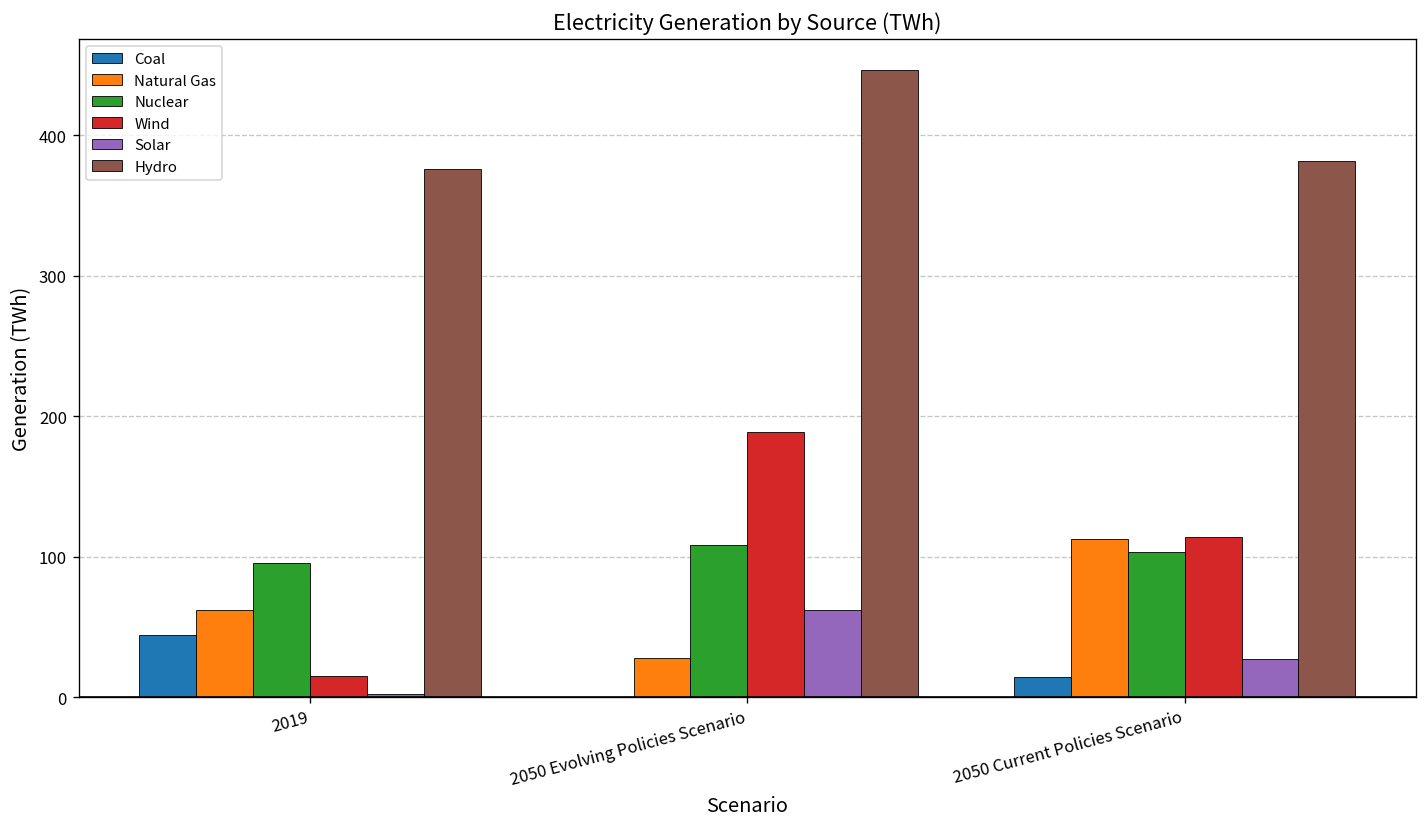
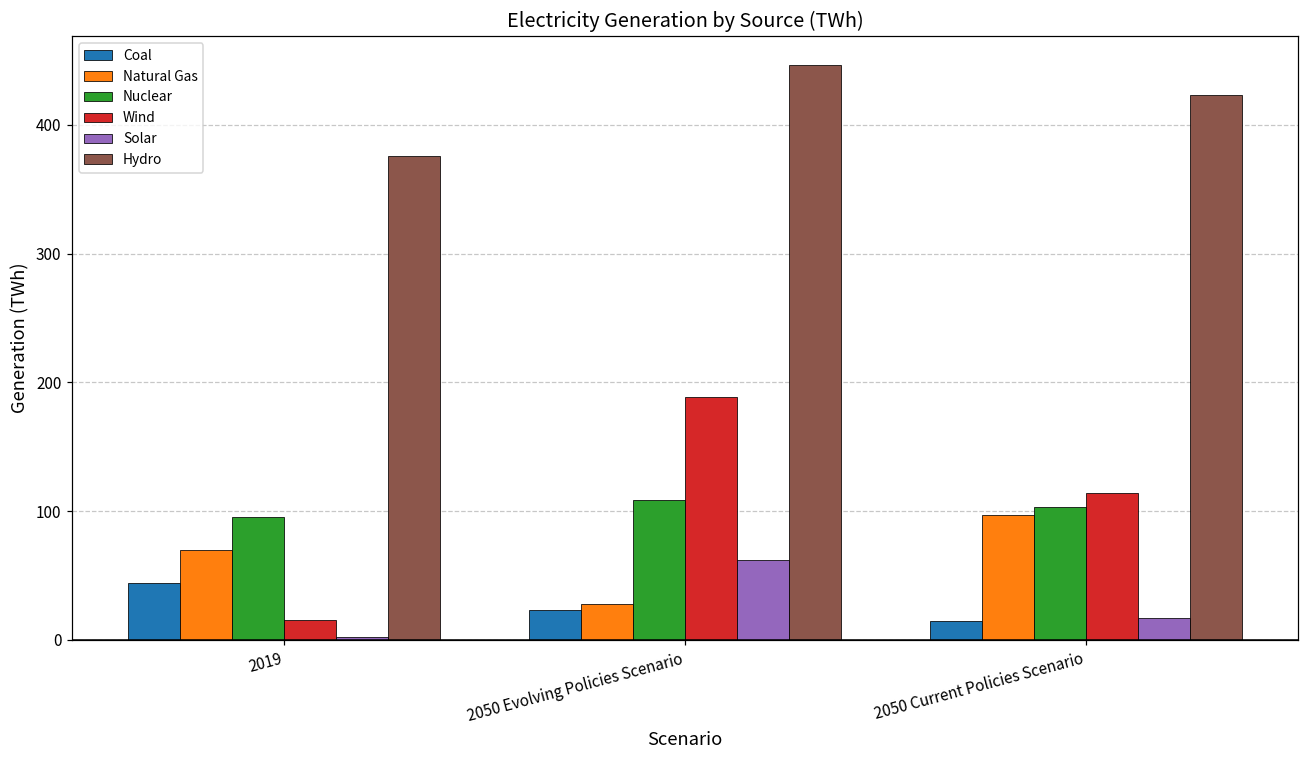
  {
    "Coal": {
      "2019": 44,
-     "2050 Evolving Policies Scenario": 0,
+     "2050 Evolving Policies Scenario": 23,
      "2050 Current Policies Scenario": 14
    },
    "Natural Gas": {
-     "2019": 62,
+     "2019": 70,
      "2050 Evolving Policies Scenario": 28,
-     "2050 Current Policies Scenario": 112
+     "2050 Current Policies Scenario": 97
    },
    "Nuclear": {
      "2019": 95,
      "2050 Evolving Policies Scenario": 109,
      "2050 Current Policies Scenario": 103
    },
    "Wind": {
      "2019": 15,
      "2050 Evolving Policies Scenario": 189,
      "2050 Current Policies Scenario": 114
    },
    "Solar": {
      "2019": 2,
      "2050 Evolving Policies Scenario": 62,
-     "2050 Current Policies Scenario": 27
+     "2050 Current Policies Scenario": 17
    },
    "Hydro": {
      "2019": 376,
      "2050 Evolving Policies Scenario": 446,
-     "2050 Current Policies Scenario": 381
+     "2050 Current Policies Scenario": 423
    }
  }
